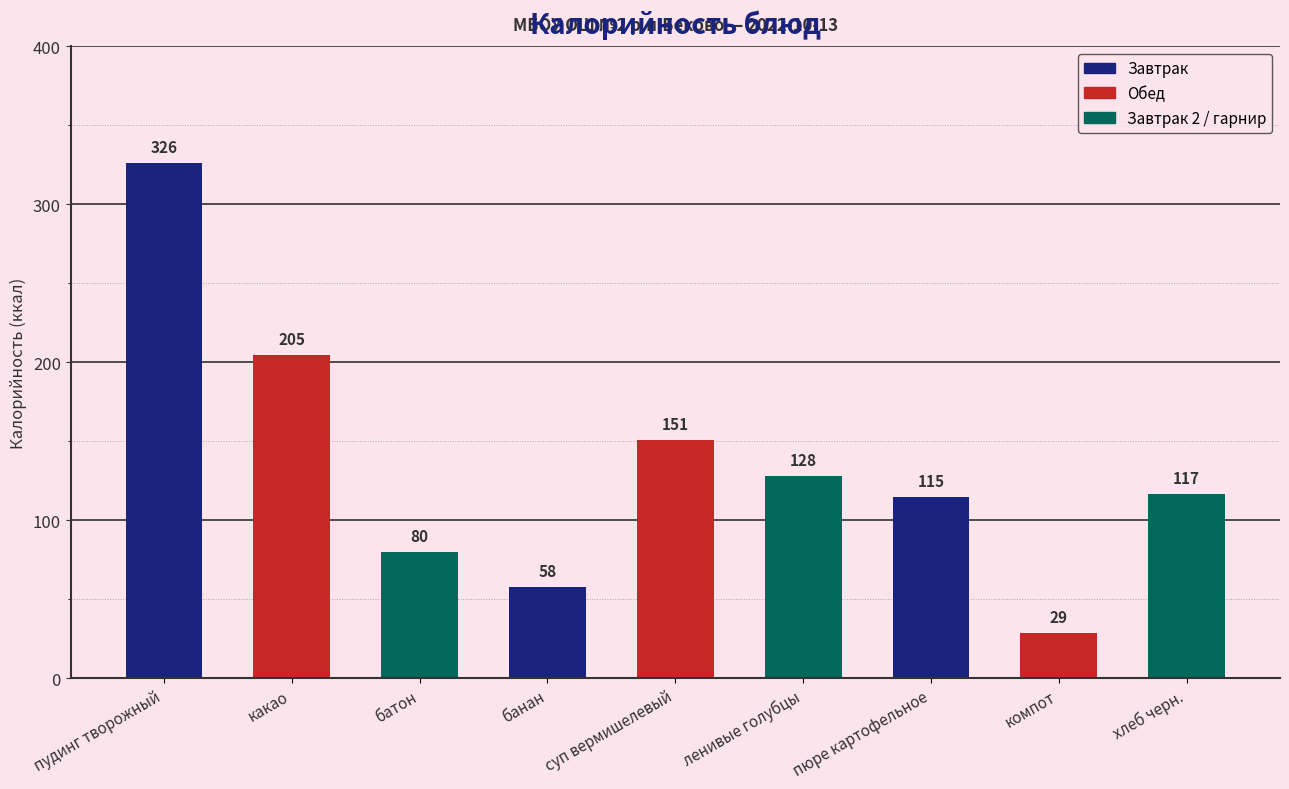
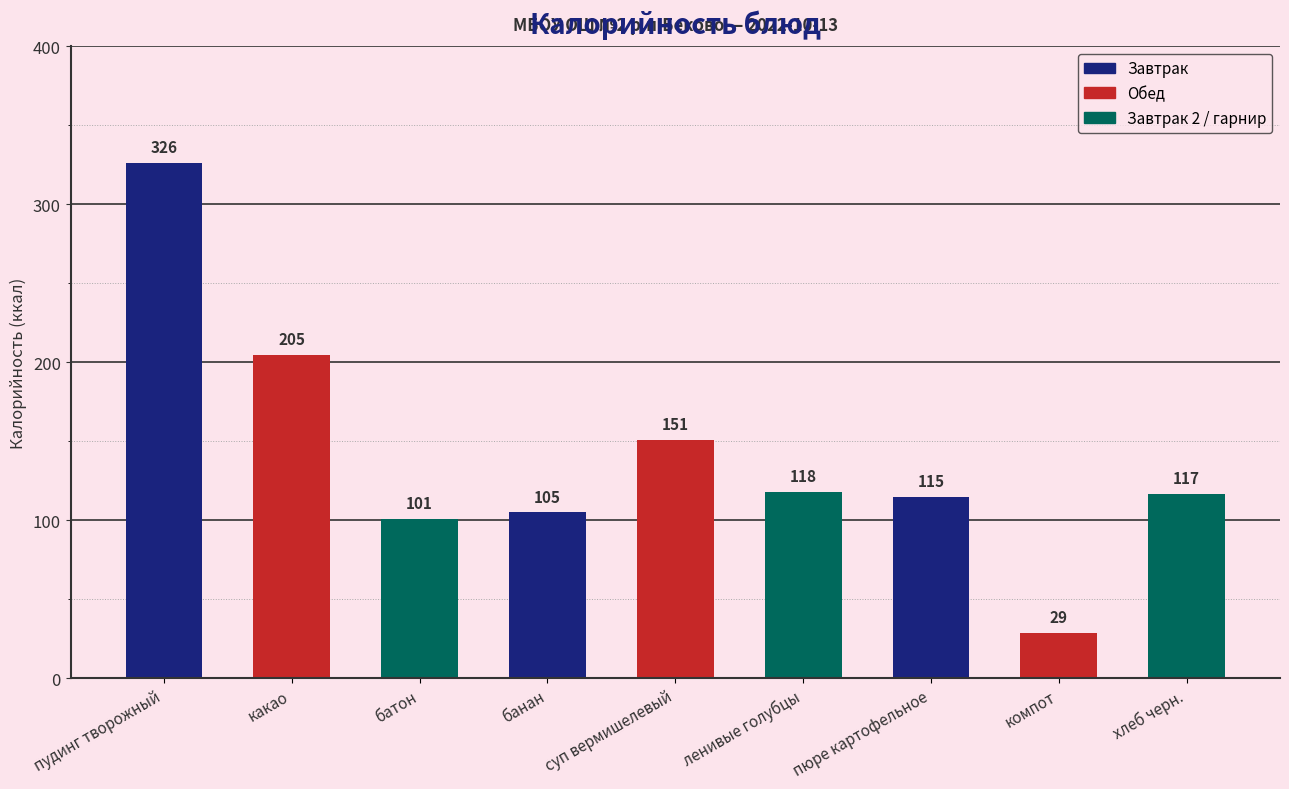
  {
    "пудинг творожный": 326,
    "какао": 205,
-   "батон": 80,
-   "банан": 58,
+   "батон": 101,
+   "банан": 105,
    "суп вермишелевый": 151,
-   "ленивые голубцы": 128,
+   "ленивые голубцы": 118,
    "пюре картофельное": 115,
    "компот": 29,
    "хлеб черн.": 117
  }
